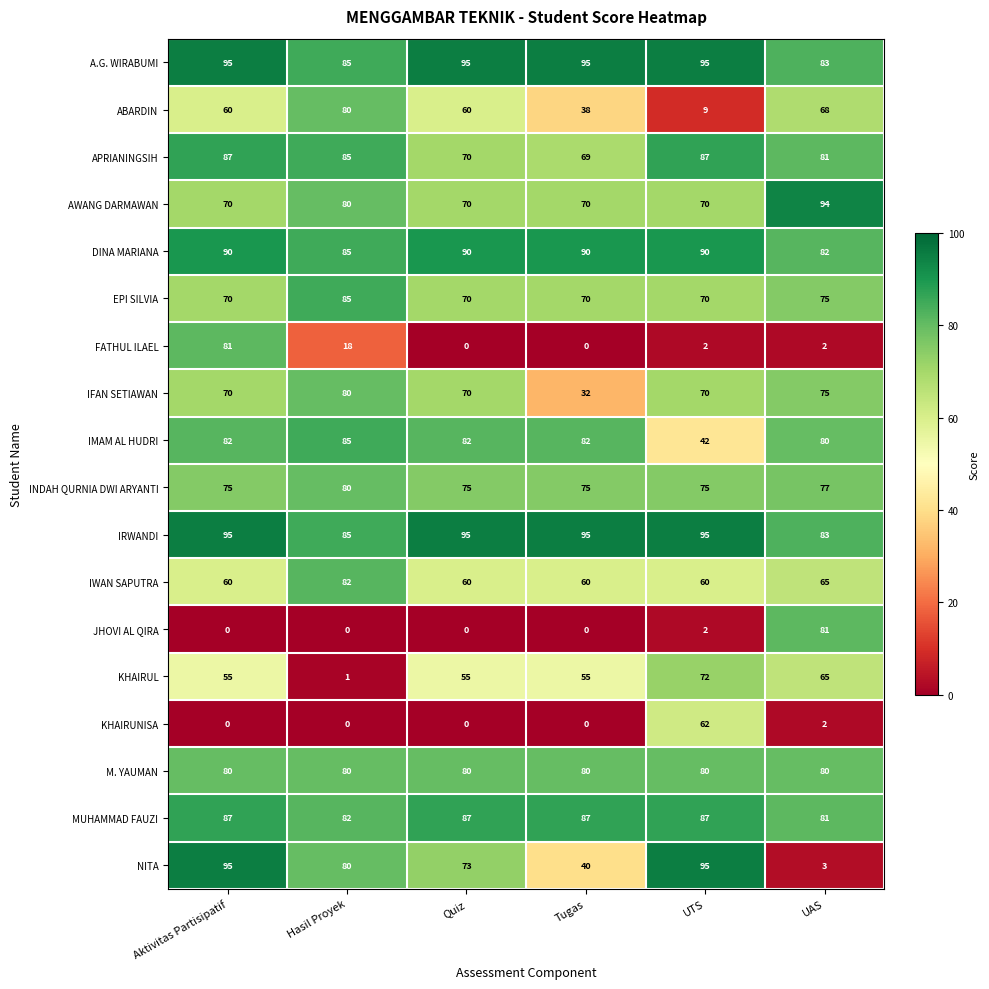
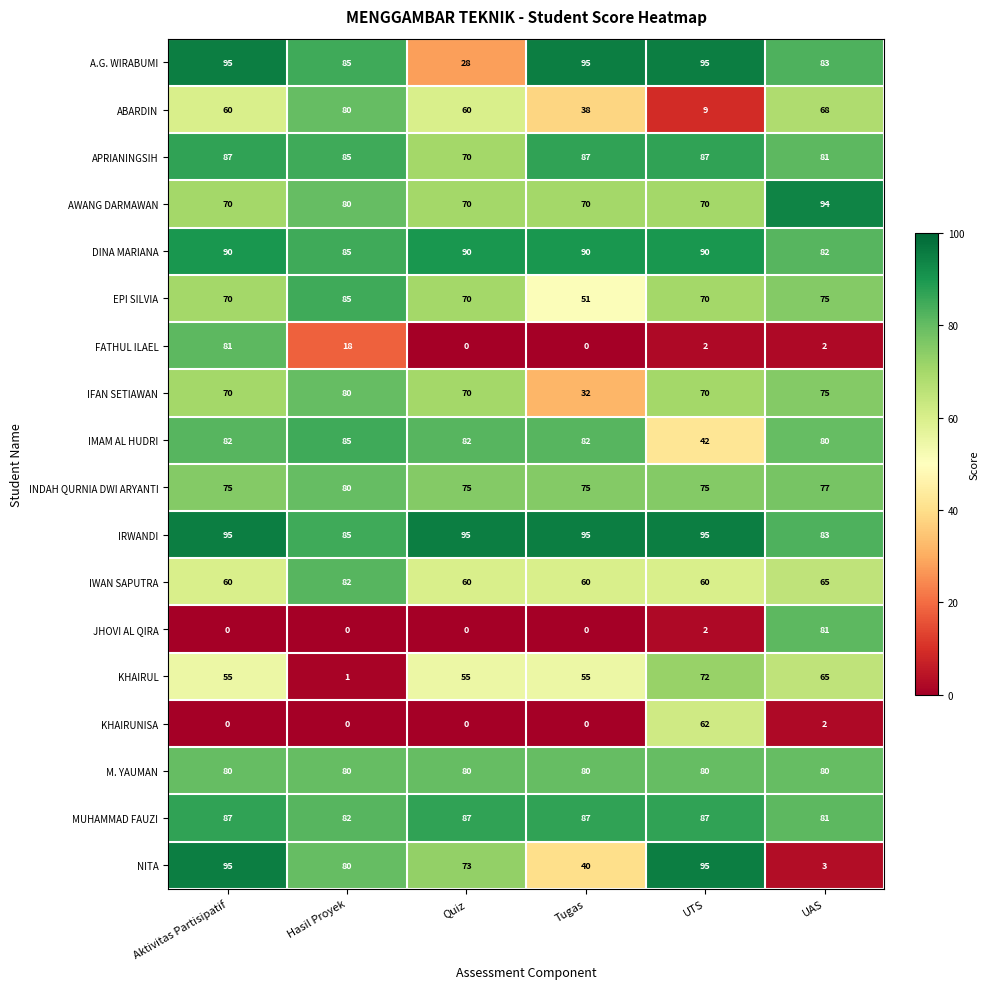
  {
    "A.G. WIRABUMI": {
      "Aktivitas Partisipatif": 95,
      "Hasil Proyek": 85,
-     "Quiz": 95,
+     "Quiz": 28,
      "Tugas": 95,
      "UTS": 95,
      "UAS": 83
    },
    "ABARDIN": {
      "Aktivitas Partisipatif": 60,
      "Hasil Proyek": 80,
      "Quiz": 60,
      "Tugas": 38,
      "UTS": 9,
      "UAS": 68
    },
    "APRIANINGSIH": {
      "Aktivitas Partisipatif": 87,
      "Hasil Proyek": 85,
      "Quiz": 70,
-     "Tugas": 69,
+     "Tugas": 87,
      "UTS": 87,
      "UAS": 81
    },
    "AWANG DARMAWAN": {
      "Aktivitas Partisipatif": 70,
      "Hasil Proyek": 80,
      "Quiz": 70,
      "Tugas": 70,
      "UTS": 70,
      "UAS": 94
    },
    "DINA MARIANA": {
      "Aktivitas Partisipatif": 90,
      "Hasil Proyek": 85,
      "Quiz": 90,
      "Tugas": 90,
      "UTS": 90,
      "UAS": 82
    },
    "EPI SILVIA": {
      "Aktivitas Partisipatif": 70,
      "Hasil Proyek": 85,
      "Quiz": 70,
-     "Tugas": 70,
+     "Tugas": 51,
      "UTS": 70,
      "UAS": 75
    },
    "FATHUL ILAEL": {
      "Aktivitas Partisipatif": 81,
      "Hasil Proyek": 18,
      "Quiz": 0,
      "Tugas": 0,
      "UTS": 2,
      "UAS": 2
    },
    "IFAN SETIAWAN": {
      "Aktivitas Partisipatif": 70,
      "Hasil Proyek": 80,
      "Quiz": 70,
      "Tugas": 32,
      "UTS": 70,
      "UAS": 75
    },
    "IMAM AL HUDRI": {
      "Aktivitas Partisipatif": 82,
      "Hasil Proyek": 85,
      "Quiz": 82,
      "Tugas": 82,
      "UTS": 42,
      "UAS": 80
    },
    "INDAH QURNIA DWI ARYANTI": {
      "Aktivitas Partisipatif": 75,
      "Hasil Proyek": 80,
      "Quiz": 75,
      "Tugas": 75,
      "UTS": 75,
      "UAS": 77
    },
    "IRWANDI": {
      "Aktivitas Partisipatif": 95,
      "Hasil Proyek": 85,
      "Quiz": 95,
      "Tugas": 95,
      "UTS": 95,
      "UAS": 83
    },
    "IWAN SAPUTRA": {
      "Aktivitas Partisipatif": 60,
      "Hasil Proyek": 82,
      "Quiz": 60,
      "Tugas": 60,
      "UTS": 60,
      "UAS": 65
    },
    "JHOVI AL QIRA": {
      "Aktivitas Partisipatif": 0,
      "Hasil Proyek": 0,
      "Quiz": 0,
      "Tugas": 0,
      "UTS": 2,
      "UAS": 81
    },
    "KHAIRUL": {
      "Aktivitas Partisipatif": 55,
      "Hasil Proyek": 1,
      "Quiz": 55,
      "Tugas": 55,
      "UTS": 72,
      "UAS": 65
    },
    "KHAIRUNISA": {
      "Aktivitas Partisipatif": 0,
      "Hasil Proyek": 0,
      "Quiz": 0,
      "Tugas": 0,
      "UTS": 62,
      "UAS": 2
    },
    "M. YAUMAN": {
      "Aktivitas Partisipatif": 80,
      "Hasil Proyek": 80,
      "Quiz": 80,
      "Tugas": 80,
      "UTS": 80,
      "UAS": 80
    },
    "MUHAMMAD FAUZI": {
      "Aktivitas Partisipatif": 87,
      "Hasil Proyek": 82,
      "Quiz": 87,
      "Tugas": 87,
      "UTS": 87,
      "UAS": 81
    },
    "NITA": {
      "Aktivitas Partisipatif": 95,
      "Hasil Proyek": 80,
      "Quiz": 73,
      "Tugas": 40,
      "UTS": 95,
      "UAS": 3
    }
  }
